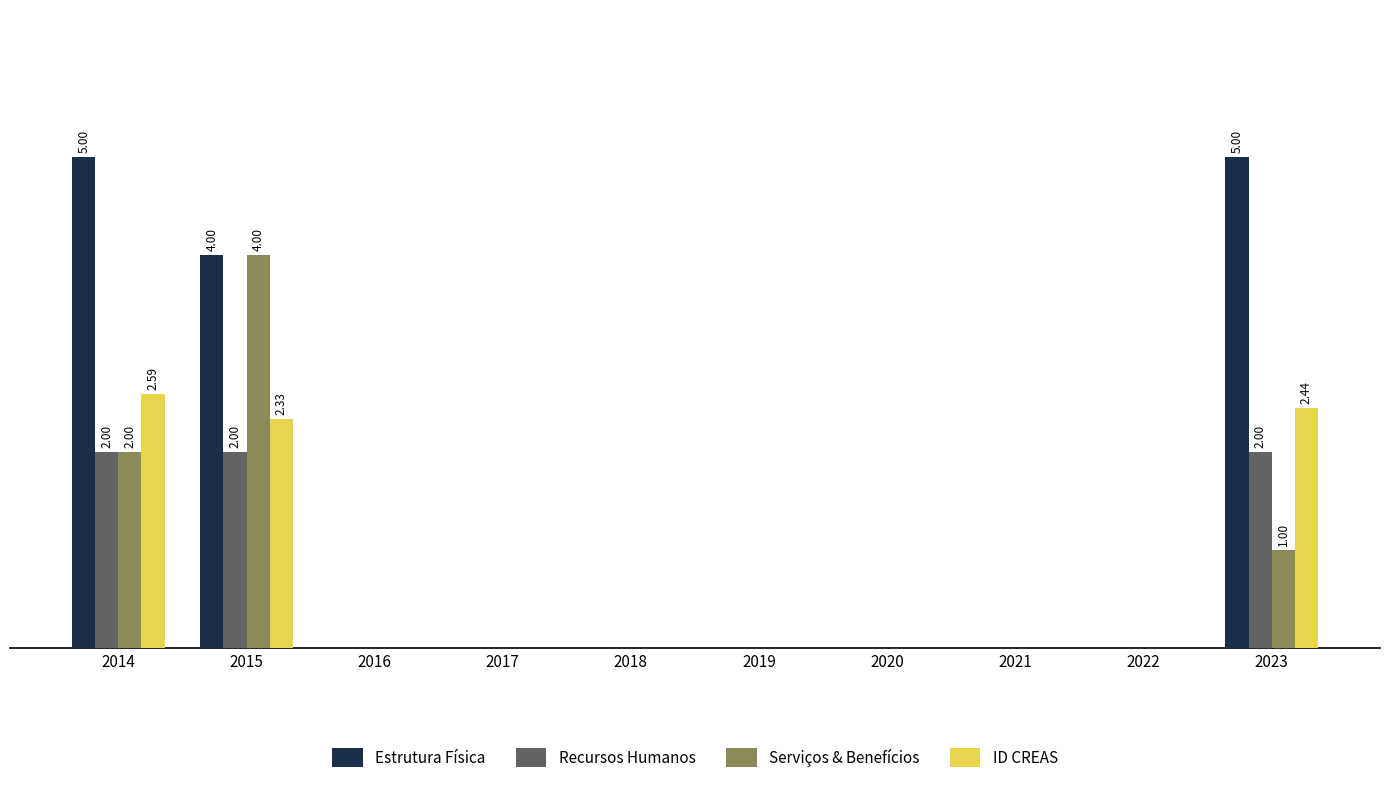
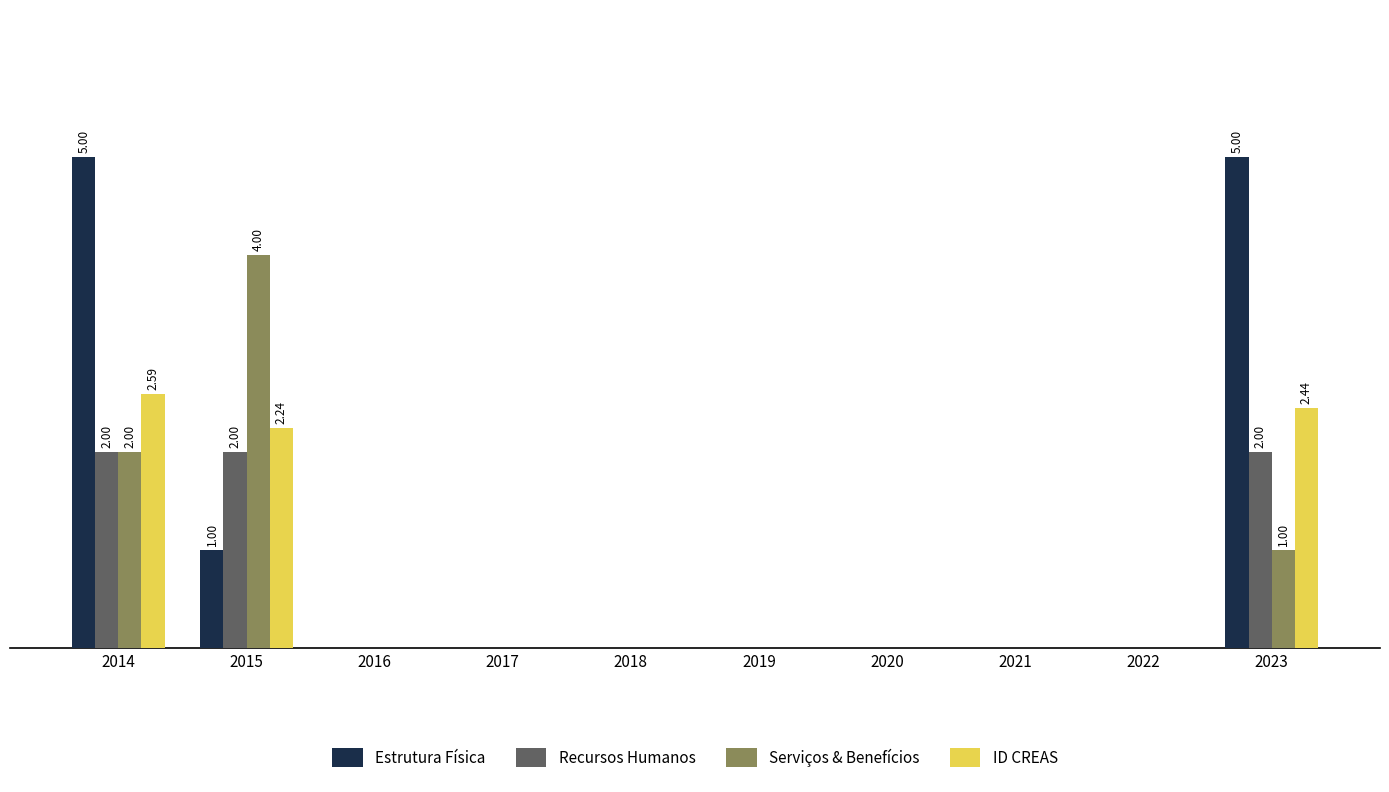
  {
    "Estrutura Física": {
      "2014": 5.00,
-     "2015": 4.00,
+     "2015": 1.00,
      "2023": 5.00
    },
    "ID CREAS": {
      "2014": 2.59,
-     "2015": 2.33,
+     "2015": 2.24,
      "2023": 2.44
    }
  }
